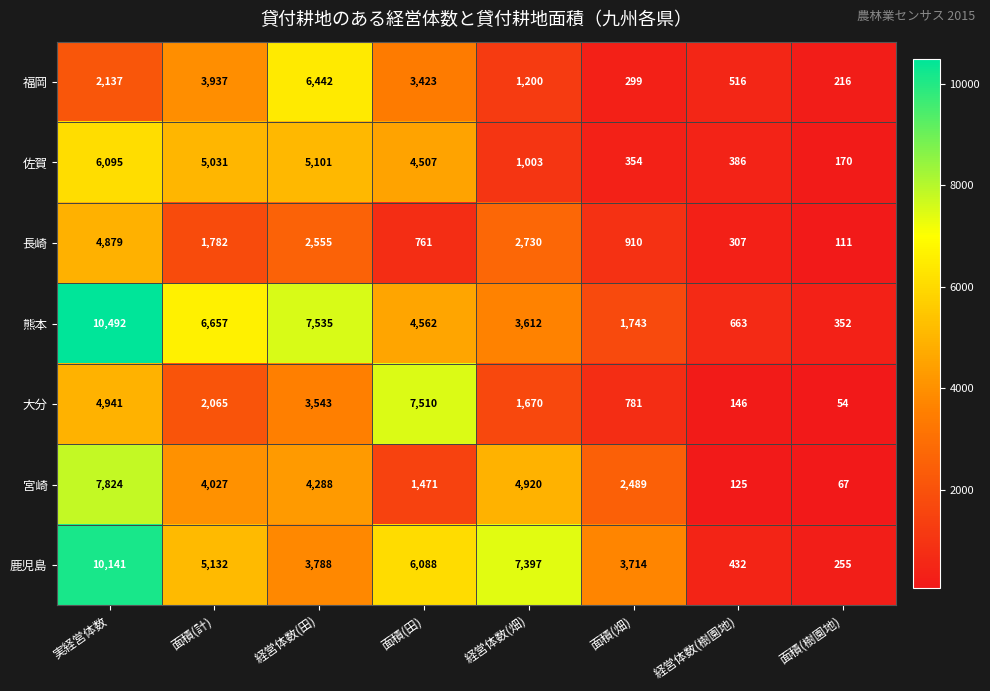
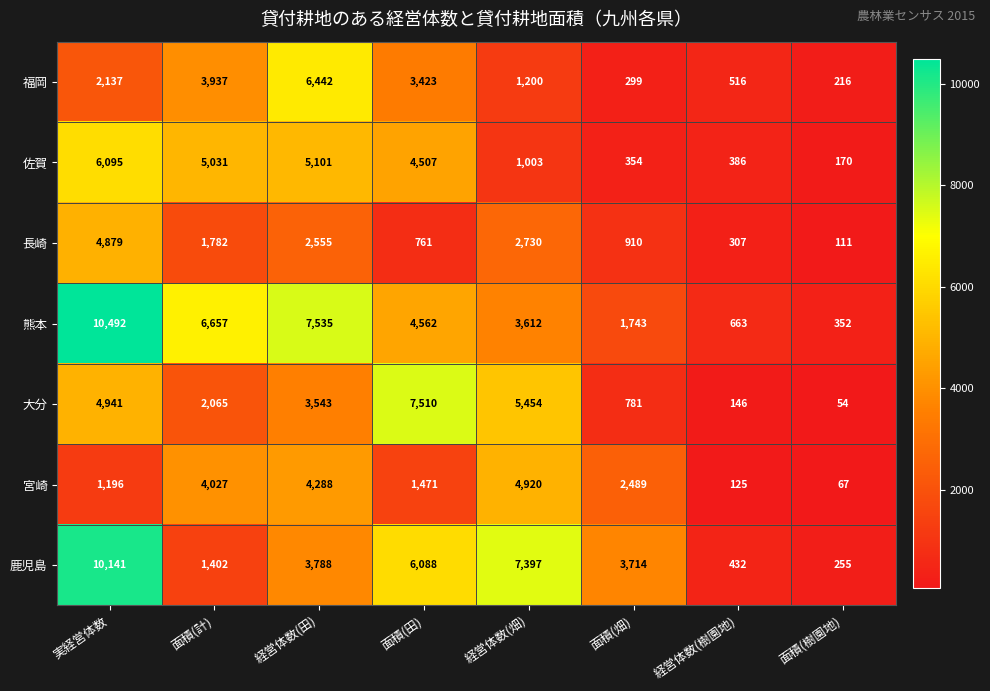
  {
    "福岡": {
      "実経営体数": "2,137",
      "面積(計)": "3,937",
      "経営体数(田)": "6,442",
      "面積(田)": "3,423",
      "経営体数(畑)": "1,200",
      "面積(畑)": "299",
      "経営体数(樹園地)": "516",
      "面積(樹園地)": "216"
    },
    "佐賀": {
      "実経営体数": "6,095",
      "面積(計)": "5,031",
      "経営体数(田)": "5,101",
      "面積(田)": "4,507",
      "経営体数(畑)": "1,003",
      "面積(畑)": "354",
      "経営体数(樹園地)": "386",
      "面積(樹園地)": "170"
    },
    "長崎": {
      "実経営体数": "4,879",
      "面積(計)": "1,782",
      "経営体数(田)": "2,555",
      "面積(田)": "761",
      "経営体数(畑)": "2,730",
      "面積(畑)": "910",
      "経営体数(樹園地)": "307",
      "面積(樹園地)": "111"
    },
    "熊本": {
      "実経営体数": "10,492",
      "面積(計)": "6,657",
      "経営体数(田)": "7,535",
      "面積(田)": "4,562",
      "経営体数(畑)": "3,612",
      "面積(畑)": "1,743",
      "経営体数(樹園地)": "663",
      "面積(樹園地)": "352"
    },
    "大分": {
      "実経営体数": "4,941",
      "面積(計)": "2,065",
      "経営体数(田)": "3,543",
      "面積(田)": "7,510",
-     "経営体数(畑)": "1,670",
+     "経営体数(畑)": "5,454",
      "面積(畑)": "781",
      "経営体数(樹園地)": "146",
      "面積(樹園地)": "54"
    },
    "宮崎": {
-     "実経営体数": "7,824",
+     "実経営体数": "1,196",
      "面積(計)": "4,027",
      "経営体数(田)": "4,288",
      "面積(田)": "1,471",
      "経営体数(畑)": "4,920",
      "面積(畑)": "2,489",
      "経営体数(樹園地)": "125",
      "面積(樹園地)": "67"
    },
    "鹿児島": {
      "実経営体数": "10,141",
-     "面積(計)": "5,132",
+     "面積(計)": "1,402",
      "経営体数(田)": "3,788",
      "面積(田)": "6,088",
      "経営体数(畑)": "7,397",
      "面積(畑)": "3,714",
      "経営体数(樹園地)": "432",
      "面積(樹園地)": "255"
    }
  }
